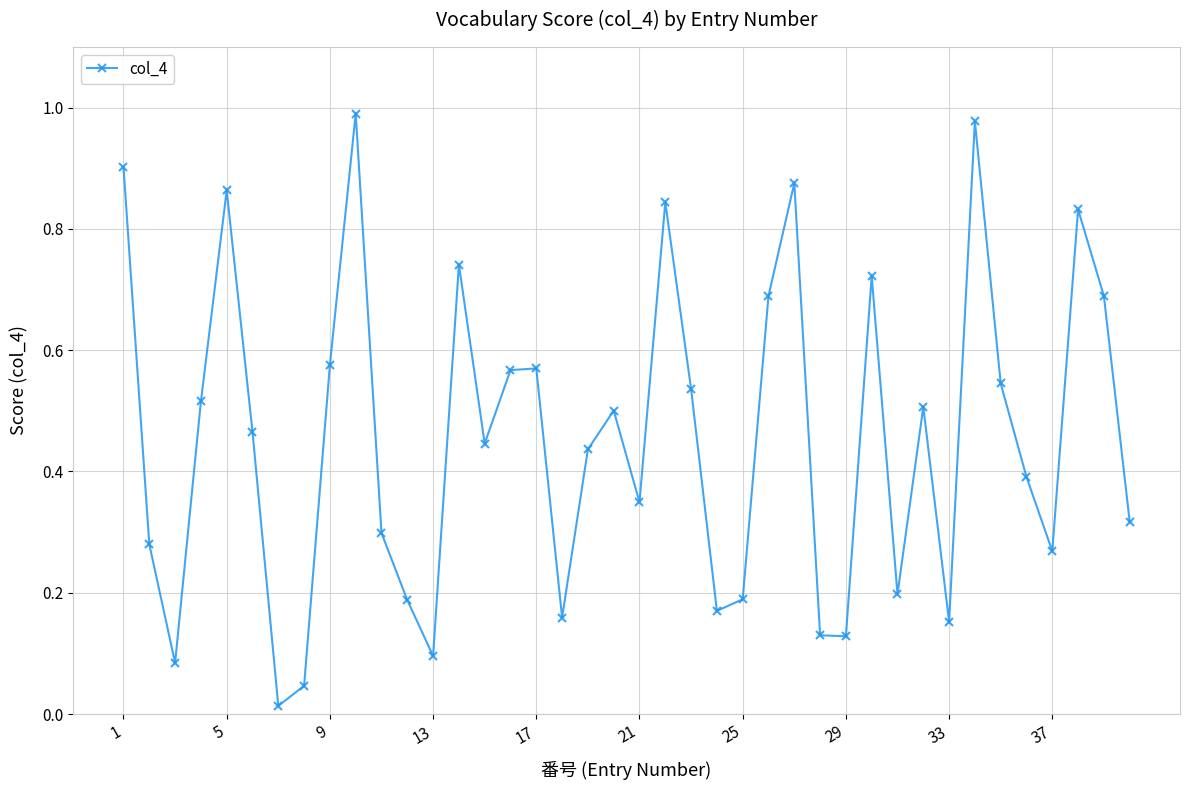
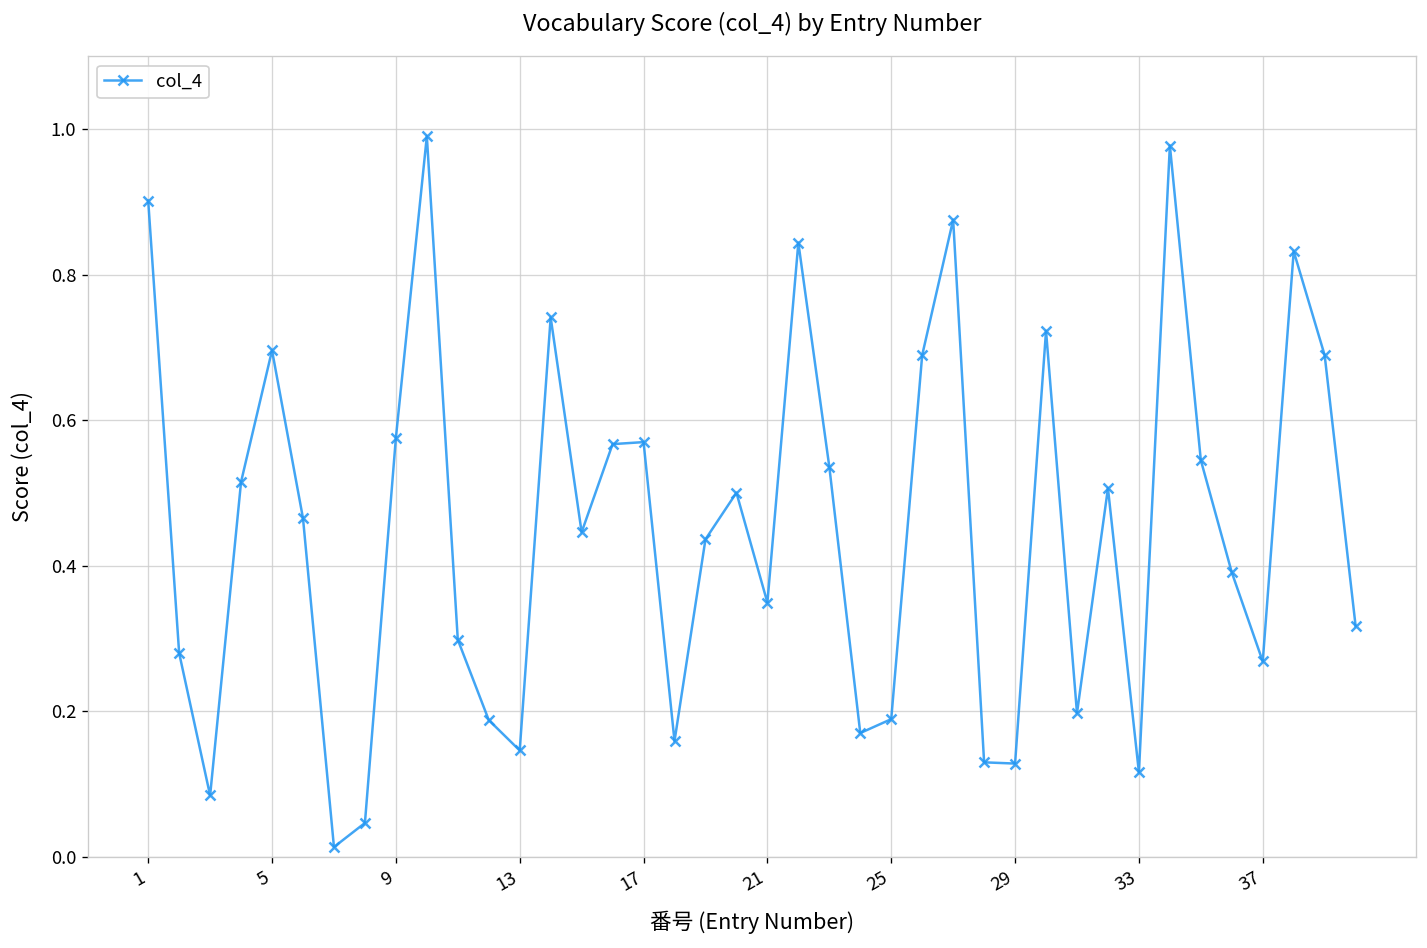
  {
    "1": 0.90,
-   "5": 0.86,
+   "5": 0.70,
    "9": 0.58,
-   "13": 0.10,
+   "13": 0.15,
    "17": 0.57,
    "21": 0.35,
    "25": 0.19,
    "29": 0.13,
-   "33": 0.15,
+   "33": 0.12,
    "37": 0.27
  }
